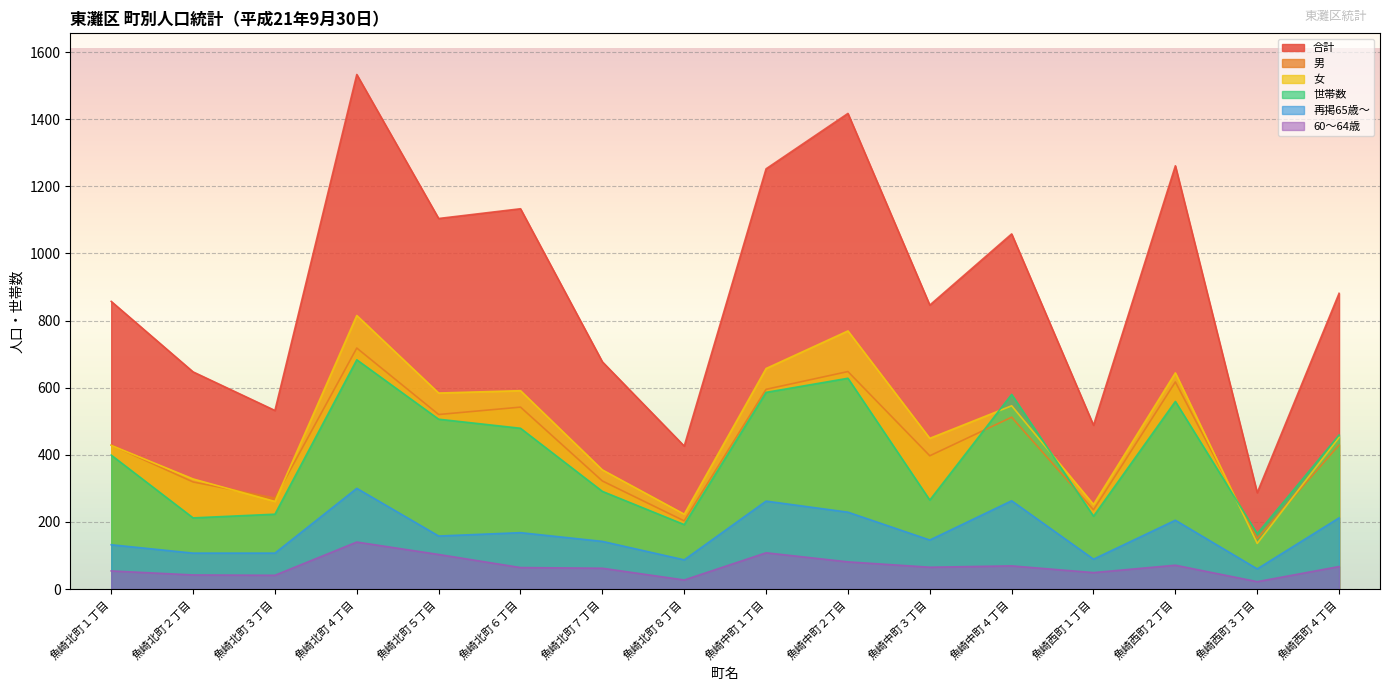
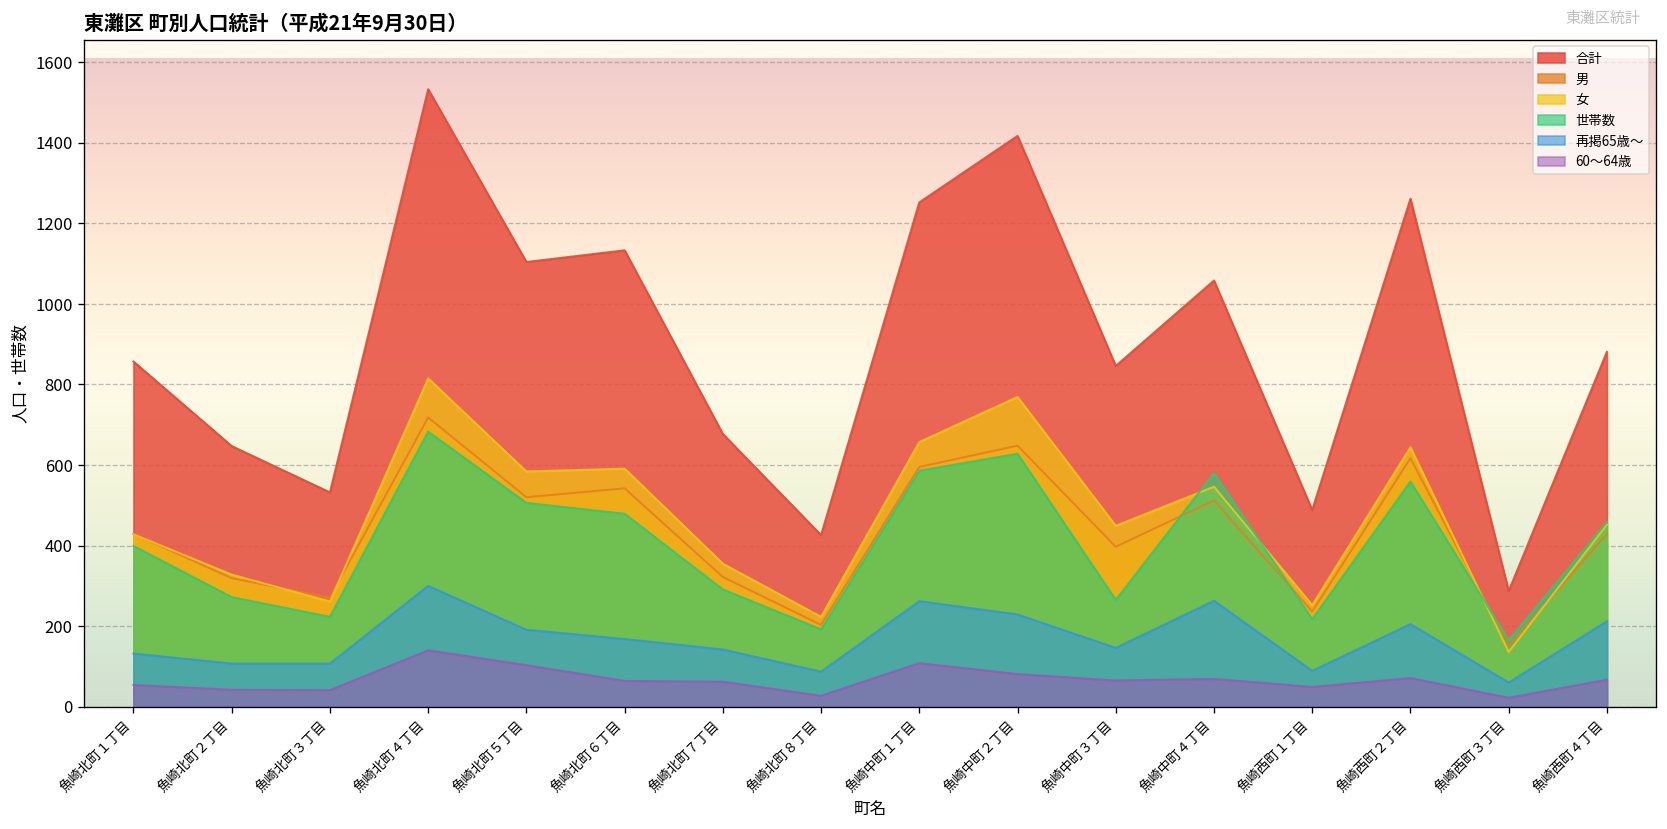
  {
    "女": {
      "魚崎北町２丁目": 330,
      "魚崎北町３丁目": 260,
      "魚崎北町４丁目": 820,
      "魚崎北町５丁目": 580,
      "魚崎北町６丁目": 590,
      "魚崎北町７丁目": 360,
      "魚崎北町８丁目": 220,
      "魚崎中町１丁目": 660,
      "魚崎中町２丁目": 770,
      "魚崎中町３丁目": 450,
      "魚崎中町４丁目": 550,
      "魚崎西町１丁目": 250,
      "魚崎西町２丁目": 640,
      "魚崎西町３丁目": 140
    },
    "世帯数": {
      "魚崎北町１丁目": 400,
-     "魚崎北町２丁目": 210,
+     "魚崎北町２丁目": 270,
      "魚崎北町３丁目": 220,
      "魚崎北町４丁目": 680,
      "魚崎北町５丁目": 510,
      "魚崎北町６丁目": 480,
      "魚崎北町７丁目": 290,
      "魚崎北町８丁目": 190,
      "魚崎中町１丁目": 590,
      "魚崎中町２丁目": 630,
      "魚崎中町３丁目": 270,
      "魚崎中町４丁目": 580,
      "魚崎西町１丁目": 220,
      "魚崎西町２丁目": 560,
      "魚崎西町３丁目": 170
    },
    "再掲65歳～": {
      "魚崎北町１丁目": 130,
      "魚崎北町２丁目": 110,
      "魚崎北町３丁目": 110,
      "魚崎北町４丁目": 300,
-     "魚崎北町５丁目": 160,
+     "魚崎北町５丁目": 190,
      "魚崎北町６丁目": 170,
      "魚崎北町７丁目": 140,
      "魚崎北町８丁目": 90,
      "魚崎中町１丁目": 260,
      "魚崎中町２丁目": 230,
      "魚崎中町３丁目": 150,
      "魚崎中町４丁目": 260,
      "魚崎西町１丁目": 90,
      "魚崎西町２丁目": 210,
      "魚崎西町３丁目": 60,
      "魚崎西町４丁目": 210
    },
    "60～64歳": {
      "魚崎北町１丁目": 50,
      "魚崎北町２丁目": 40,
      "魚崎北町３丁目": 40,
      "魚崎北町４丁目": 140,
      "魚崎北町５丁目": 100,
      "魚崎北町６丁目": 60,
      "魚崎北町７丁目": 60,
      "魚崎北町８丁目": 30,
      "魚崎中町１丁目": 110,
      "魚崎中町２丁目": 80,
      "魚崎中町３丁目": 70,
      "魚崎中町４丁目": 70,
      "魚崎西町１丁目": 50,
      "魚崎西町２丁目": 70,
      "魚崎西町３丁目": 20,
      "魚崎西町４丁目": 70
    }
  }
